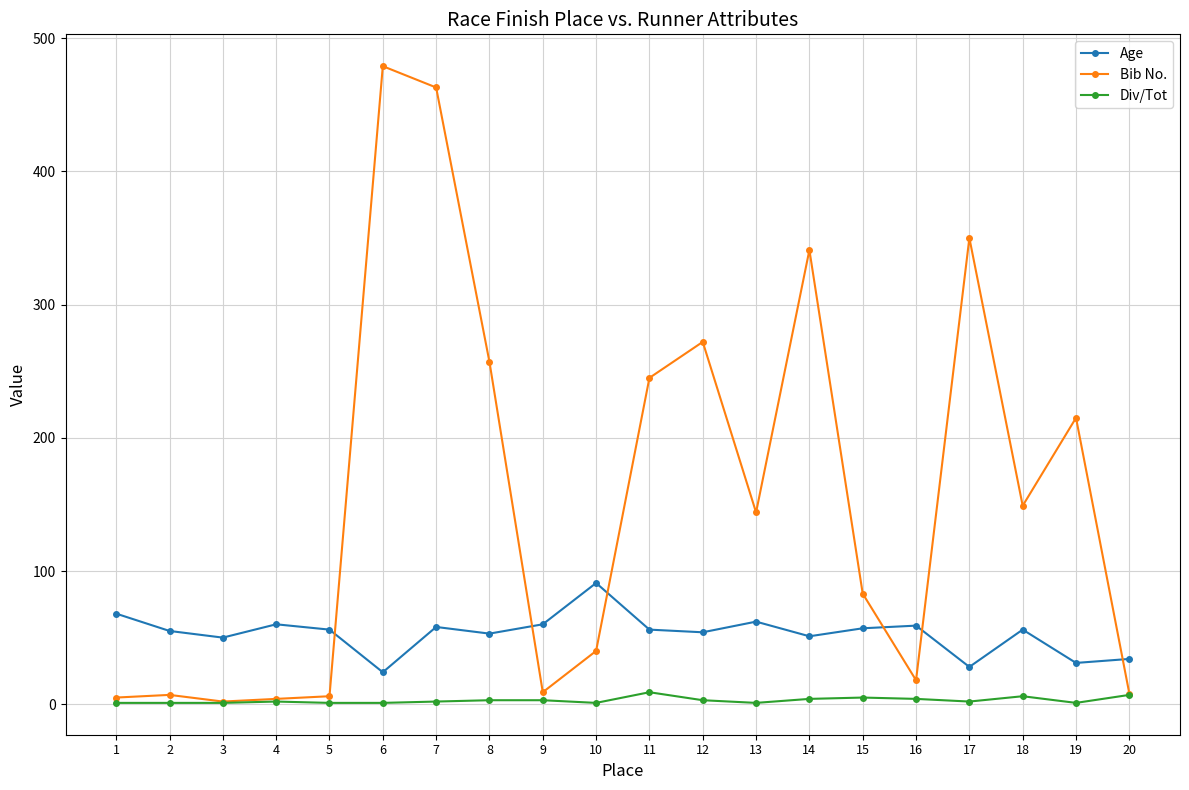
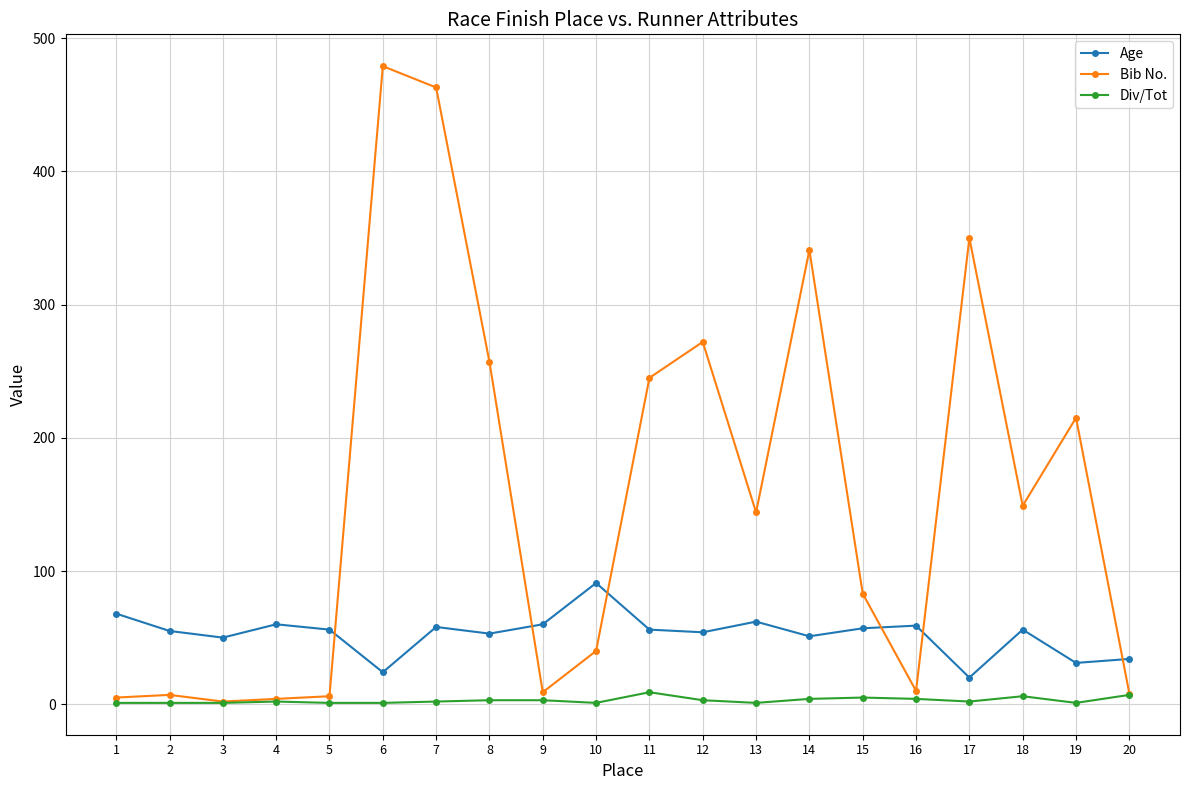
  {
    "Age": {
      "1": 68,
      "2": 55,
      "3": 50,
      "4": 60,
      "5": 56,
      "6": 24,
      "7": 58,
      "8": 53,
      "9": 60,
      "10": 91,
      "11": 56,
      "12": 54,
      "13": 62,
      "14": 51,
      "15": 57,
      "16": 59,
-     "17": 28,
+     "17": 20,
      "18": 56,
      "19": 31,
      "20": 34
    },
    "Bib No.": {
      "1": 5,
      "2": 7,
      "4": 4,
      "5": 6,
      "6": 479,
      "7": 463,
      "8": 257,
      "9": 9,
      "10": 40,
      "11": 245,
      "12": 272,
      "13": 144,
      "14": 341,
      "15": 83,
-     "16": 18,
+     "16": 10,
      "17": 350,
      "18": 149,
      "19": 215
    },
    "Div/Tot": {
      "1": 1,
      "2": 1,
      "4": 2,
      "5": 1,
      "6": 1,
      "7": 2,
      "8": 3,
      "9": 3,
      "10": 1,
      "11": 9,
      "12": 3,
      "13": 1,
      "14": 4,
      "15": 5,
      "16": 4,
      "17": 2,
      "18": 6,
      "19": 1
    }
  }
